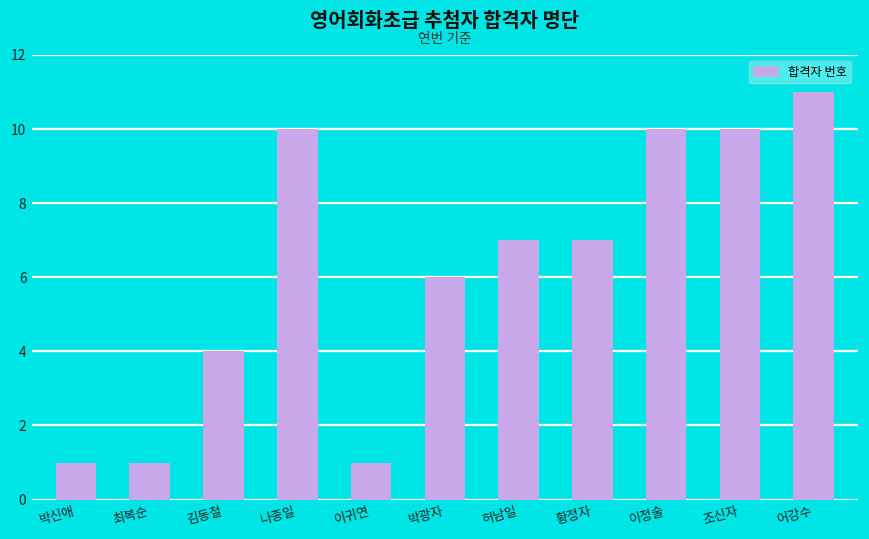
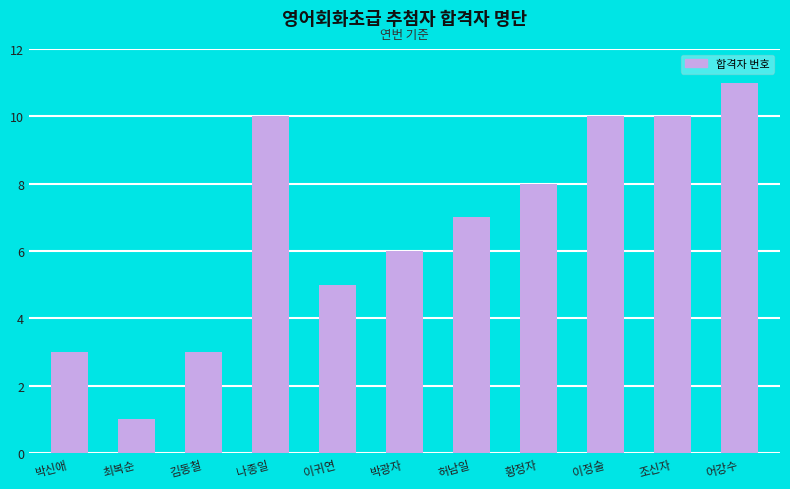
  {
-   "박신애": 1,
+   "박신애": 3,
    "최복순": 1,
-   "김동철": 4,
+   "김동철": 3,
    "나종일": 10,
-   "이귀연": 1,
+   "이귀연": 5,
    "박광자": 6,
    "허남일": 7,
-   "황정자": 7,
+   "황정자": 8,
    "이정술": 10,
    "조신자": 10,
    "어강수": 11
  }
